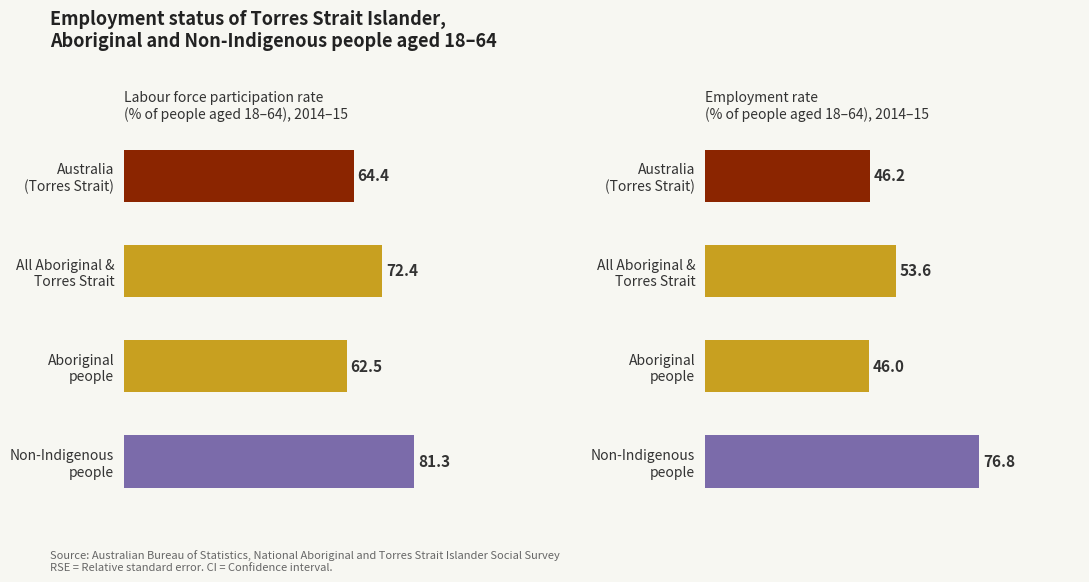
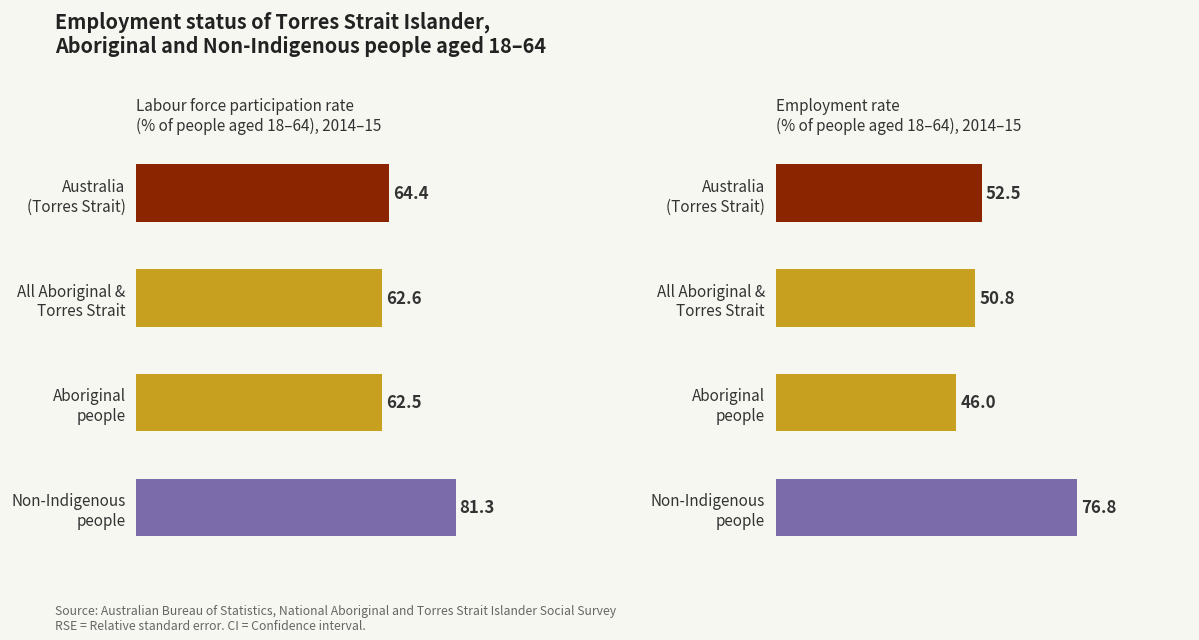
  {
    "Labour force participation rate (% of people aged 18–64), 2014–15": {
      "Australia (Torres Strait)": 64.4,
-     "All Aboriginal & Torres Strait": 72.4,
+     "All Aboriginal & Torres Strait": 62.6,
      "Aboriginal people": 62.5,
      "Non-Indigenous people": 81.3
    },
    "Employment rate (% of people aged 18–64), 2014–15": {
-     "Australia (Torres Strait)": 46.2,
-     "All Aboriginal & Torres Strait": 53.6,
+     "Australia (Torres Strait)": 52.5,
+     "All Aboriginal & Torres Strait": 50.8,
      "Aboriginal people": 46.0,
      "Non-Indigenous people": 76.8
    }
  }
